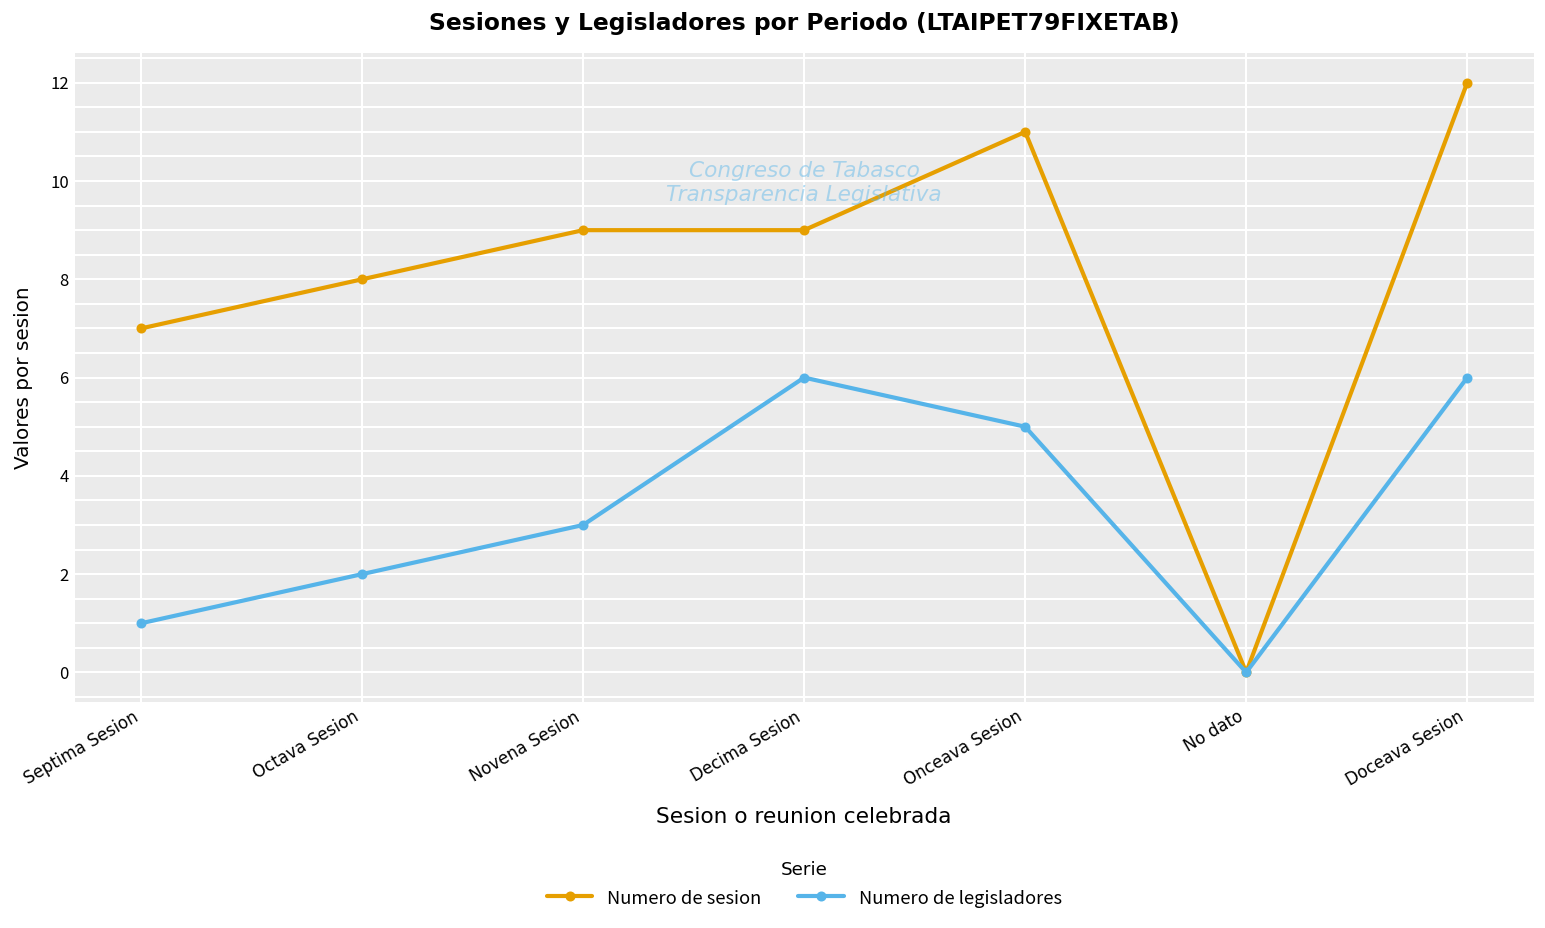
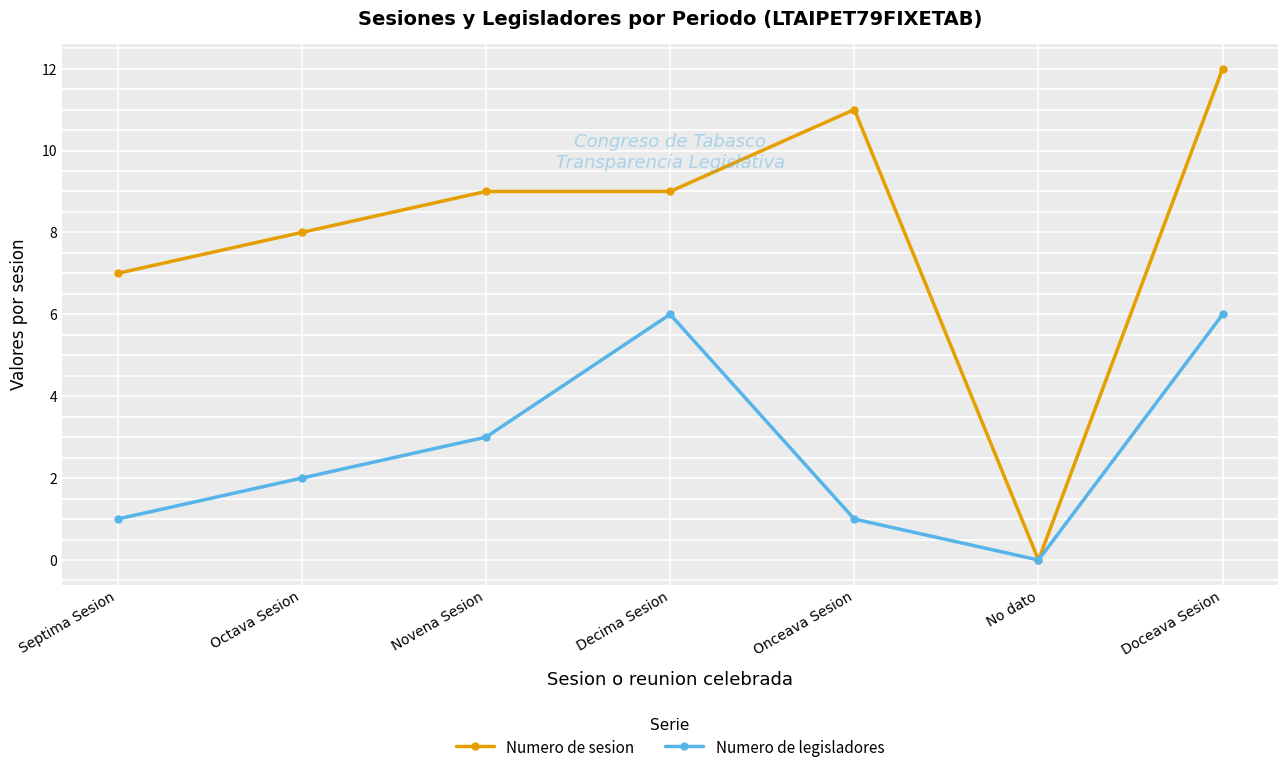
  {
    "Numero de sesion": {
      "Septima Sesion": 7,
      "Octava Sesion": 8,
      "Novena Sesion": 9,
      "Decima Sesion": 9,
      "Onceava Sesion": 11,
      "Doceava Sesion": 12
    },
    "Numero de legisladores": {
      "Septima Sesion": 1,
      "Octava Sesion": 2,
      "Novena Sesion": 3,
      "Decima Sesion": 6,
-     "Onceava Sesion": 5,
+     "Onceava Sesion": 1,
      "Doceava Sesion": 6
    }
  }
